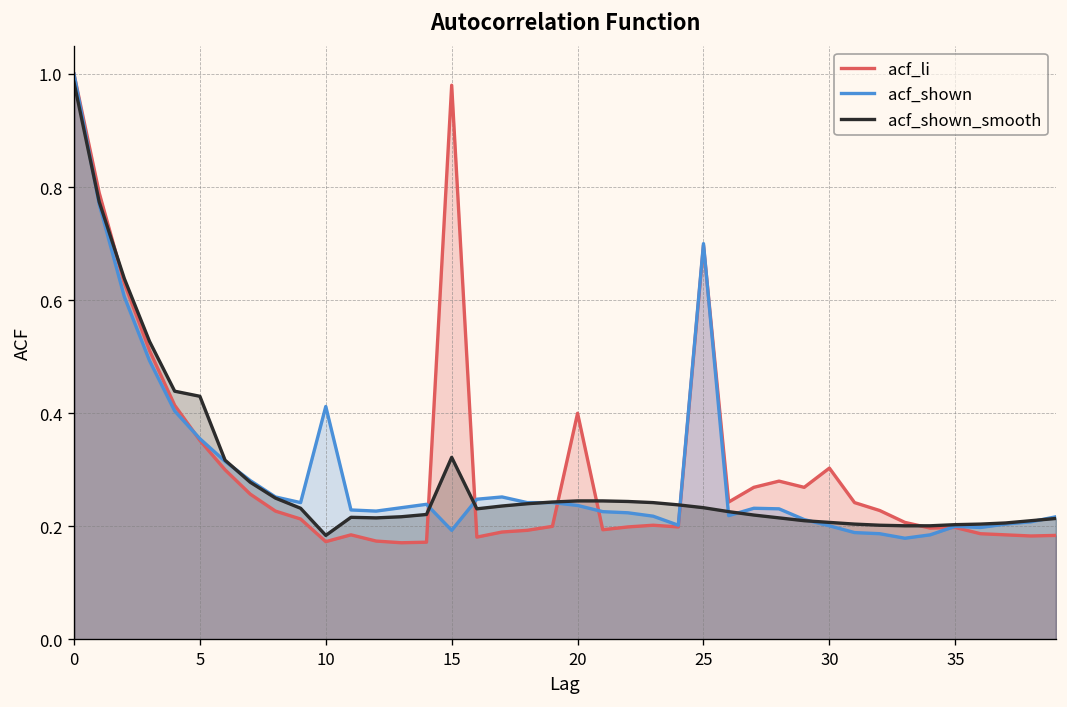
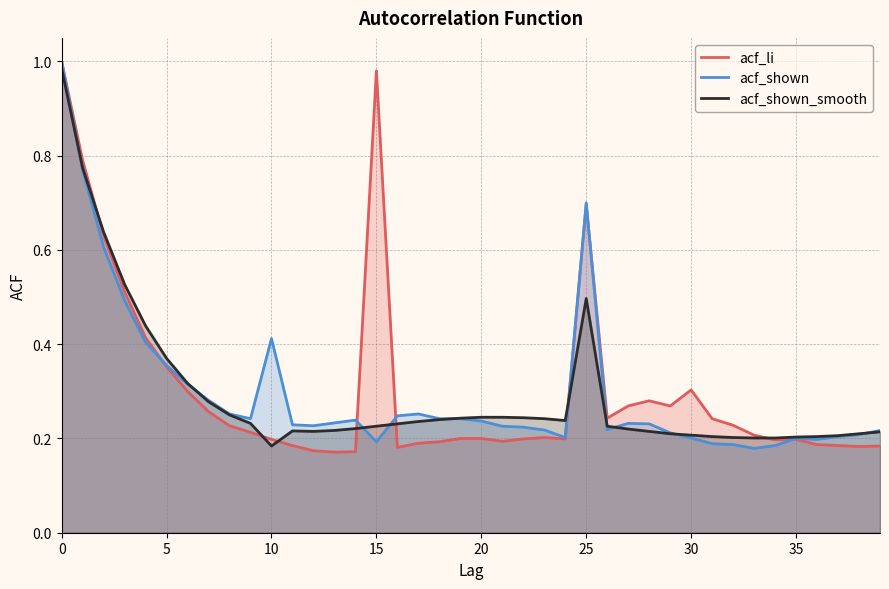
  {
    "acf_li": {
-     "10": 0.17,
+     "10": 0.20,
      "15": 0.98,
-     "20": 0.4,
+     "20": 0.2,
      "30": 0.30
    },
    "acf_shown": {
      "10": 0.41,
      "15": 0.19,
      "20": 0.24,
      "30": 0.20
    },
    "acf_shown_smooth": {
      "0": 0.99,
-     "5": 0.43,
+     "5": 0.37,
      "10": 0.18,
-     "15": 0.32,
+     "15": 0.23,
      "20": 0.25,
-     "25": 0.23,
+     "25": 0.50,
      "30": 0.21
    }
  }
